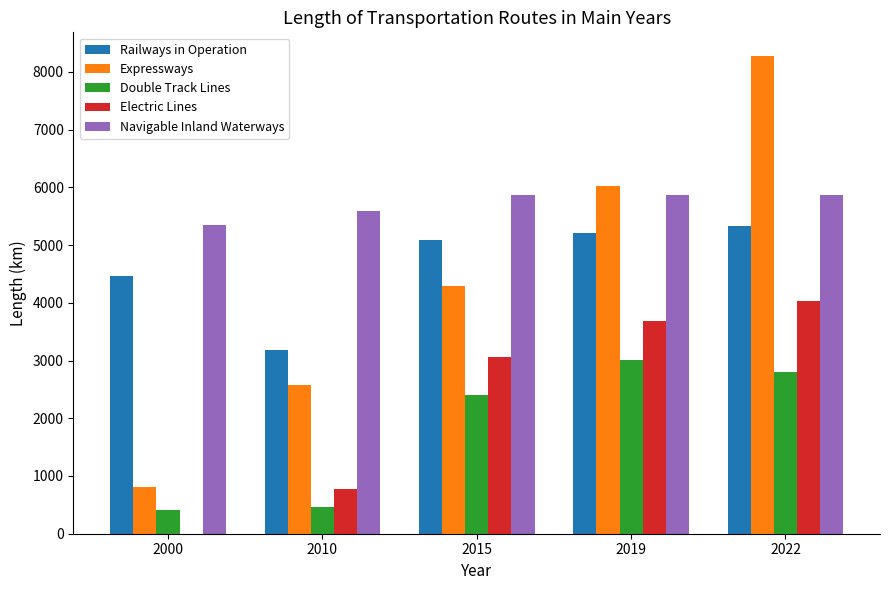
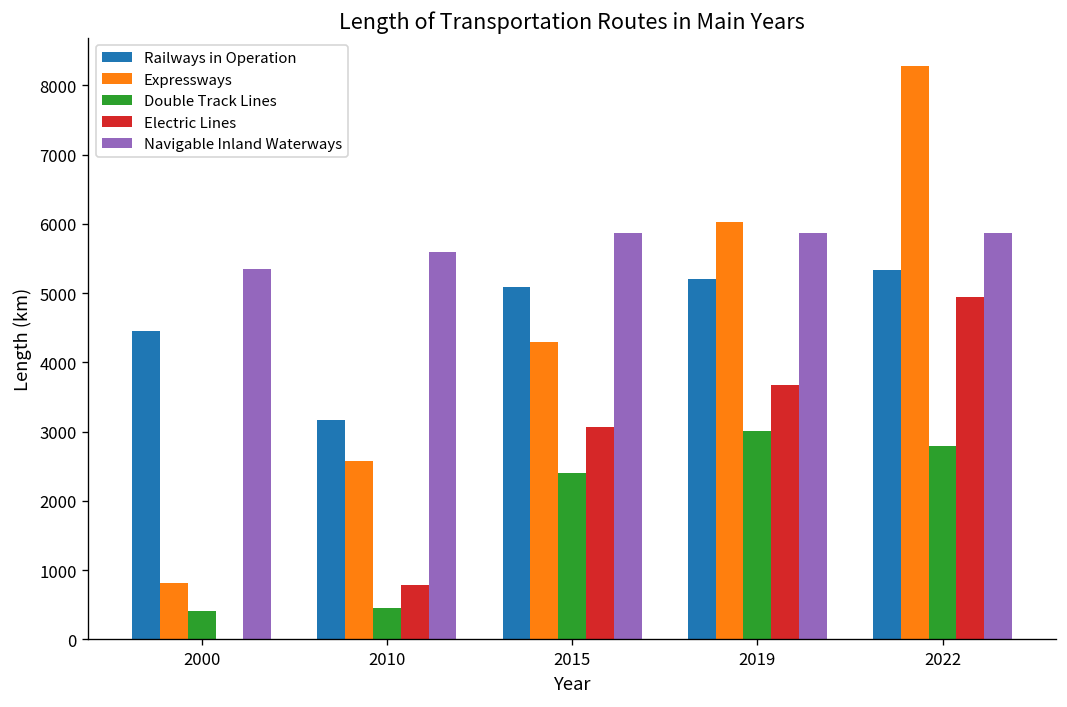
  {
    "Railways in Operation": {
      "2000": 4500,
      "2010": 3200,
      "2015": 5100,
      "2019": 5200,
      "2022": 5300
    },
    "Expressways": {
      "2000": 800,
      "2010": 2600,
      "2015": 4300,
      "2019": 6000,
      "2022": 8300
    },
    "Double Track Lines": {
      "2000": 400,
      "2010": 500,
      "2015": 2400,
      "2019": 3000,
      "2022": 2800
    },
    "Electric Lines": {
      "2000": 0,
      "2010": 800,
      "2015": 3100,
      "2019": 3700,
-     "2022": 4000
+     "2022": 4900
    },
    "Navigable Inland Waterways": {
      "2000": 5300,
      "2010": 5600,
      "2015": 5900,
      "2019": 5900,
      "2022": 5900
    }
  }
